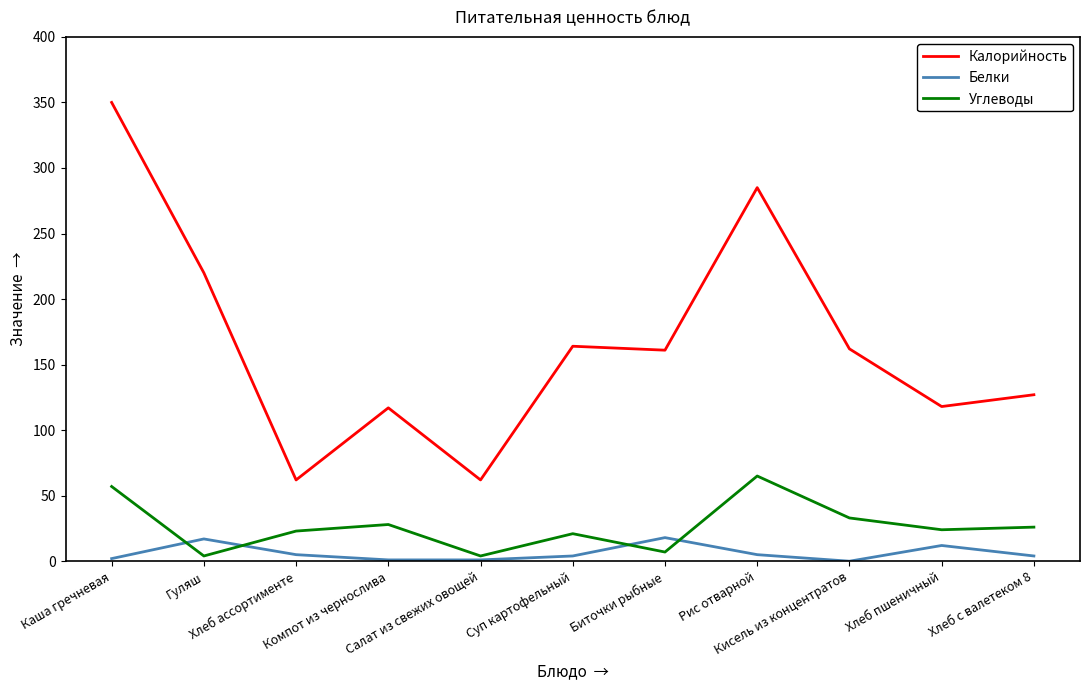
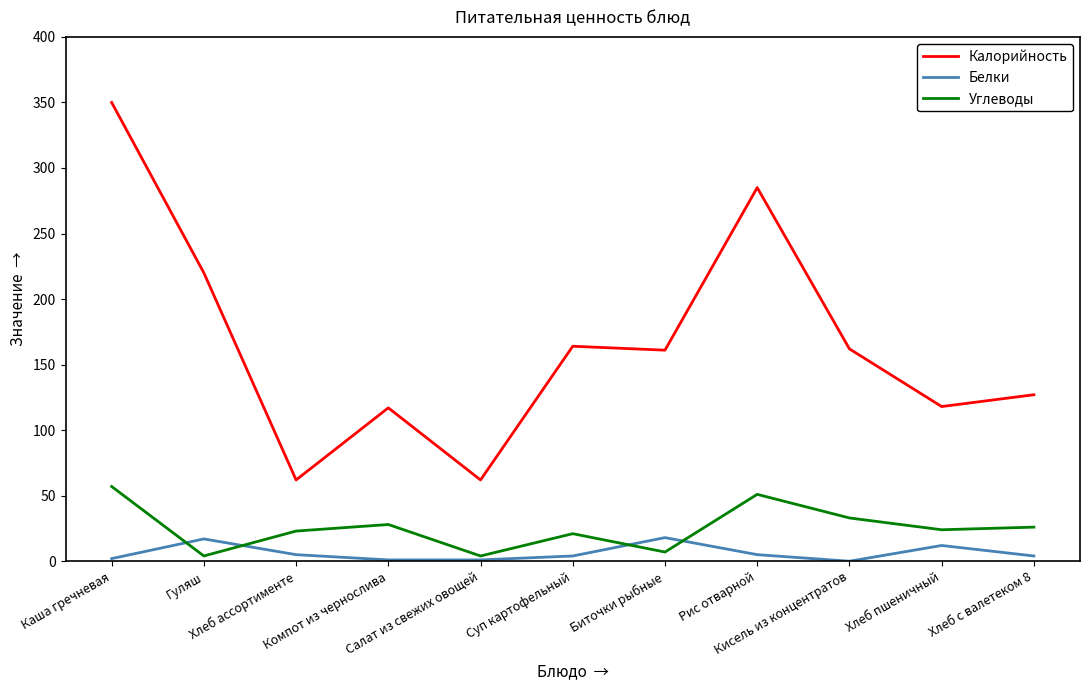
  {
    "Калорийность": {
      "Каша гречневая": 350,
      "Гуляш": 220,
      "Хлеб ассортименте": 62,
      "Компот из чернослива": 117,
      "Салат из свежих овощей": 62,
      "Суп картофельный": 164,
      "Биточки рыбные": 161,
      "Рис отварной": 285,
      "Кисель из концентратов": 162,
      "Хлеб пшеничный": 118,
      "Хлеб с валетеком 8": 127
    },
    "Белки": {
      "Каша гречневая": 2,
      "Гуляш": 17,
      "Хлеб ассортименте": 5,
      "Компот из чернослива": 1,
      "Салат из свежих овощей": 1,
      "Суп картофельный": 4,
      "Биточки рыбные": 18,
      "Рис отварной": 5,
      "Кисель из концентратов": 0,
      "Хлеб пшеничный": 12,
      "Хлеб с валетеком 8": 4
    },
    "Углеводы": {
      "Каша гречневая": 57,
      "Гуляш": 4,
      "Хлеб ассортименте": 23,
      "Компот из чернослива": 28,
      "Салат из свежих овощей": 4,
      "Суп картофельный": 21,
      "Биточки рыбные": 7,
-     "Рис отварной": 65,
+     "Рис отварной": 51,
      "Кисель из концентратов": 33,
      "Хлеб пшеничный": 24,
      "Хлеб с валетеком 8": 26
    }
  }
